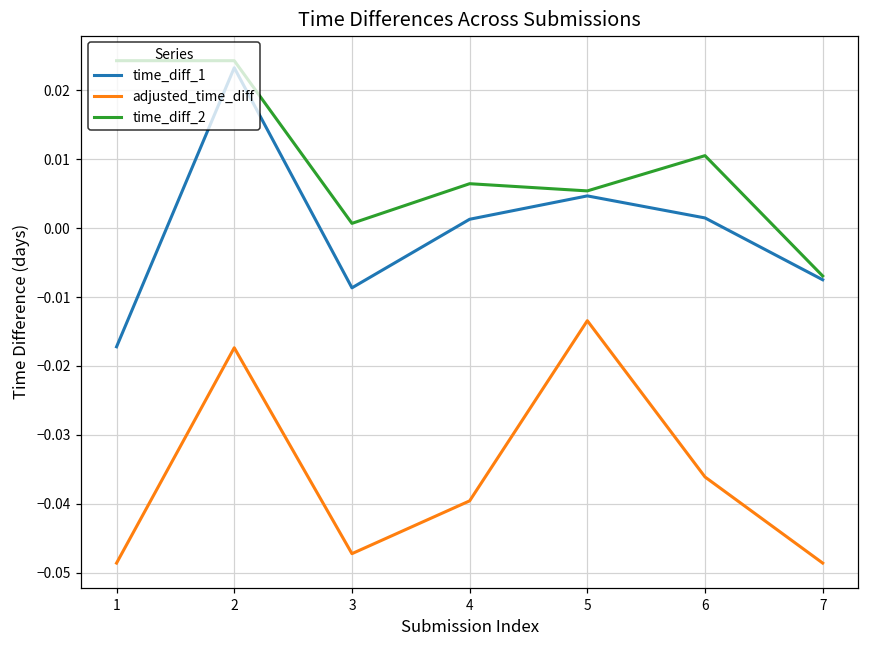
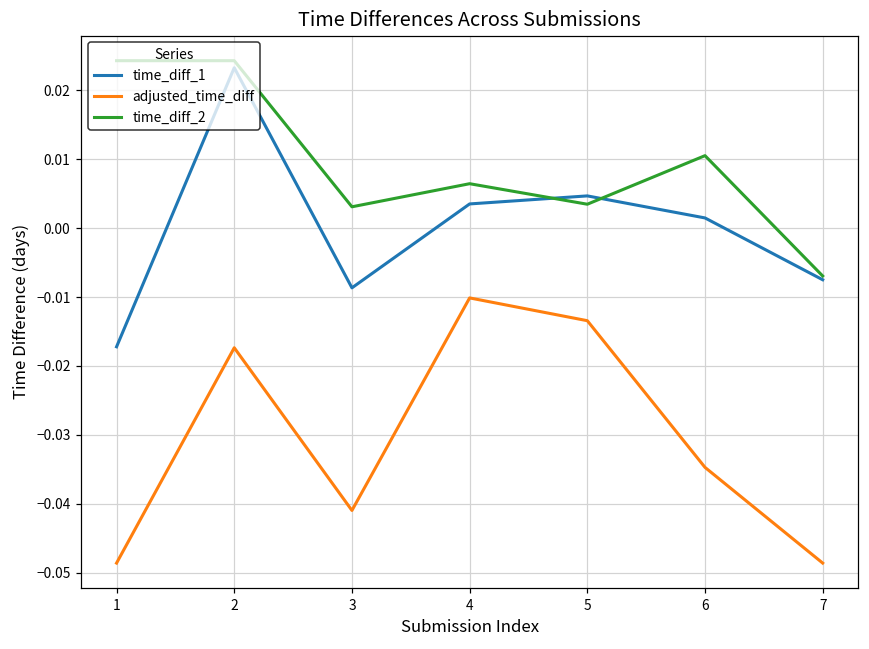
  {
    "time_diff_1": {
      "1": -0.017,
      "3": -0.009,
-     "4": 0.001,
+     "4": 0.004,
      "5": 0.005,
      "6": 0.001,
      "7": -0.007
    },
    "adjusted_time_diff": {
      "1": -0.049,
      "2": -0.017,
-     "3": -0.047,
-     "4": -0.040,
+     "3": -0.041,
+     "4": -0.010,
      "5": -0.013,
-     "6": -0.036,
+     "6": -0.035,
      "7": -0.049
    },
    "time_diff_2": {
-     "3": 0.001,
+     "3": 0.003,
      "4": 0.006,
-     "5": 0.005,
+     "5": 0.003,
      "6": 0.011,
      "7": -0.007
    }
  }
